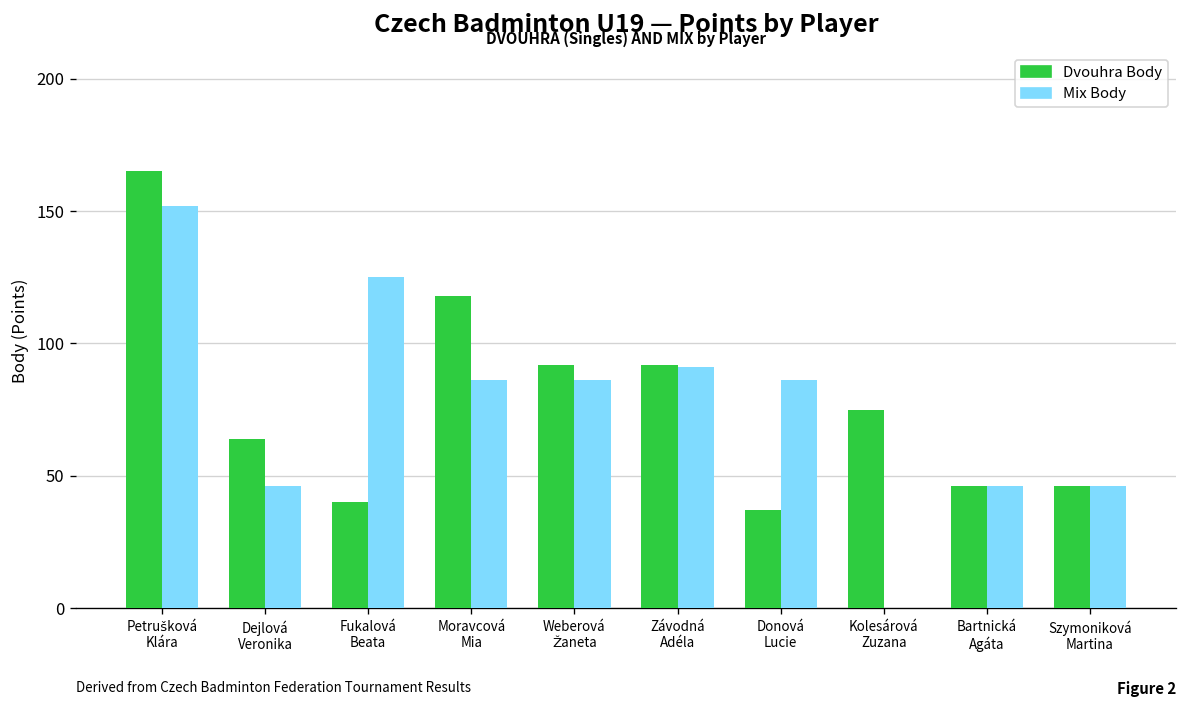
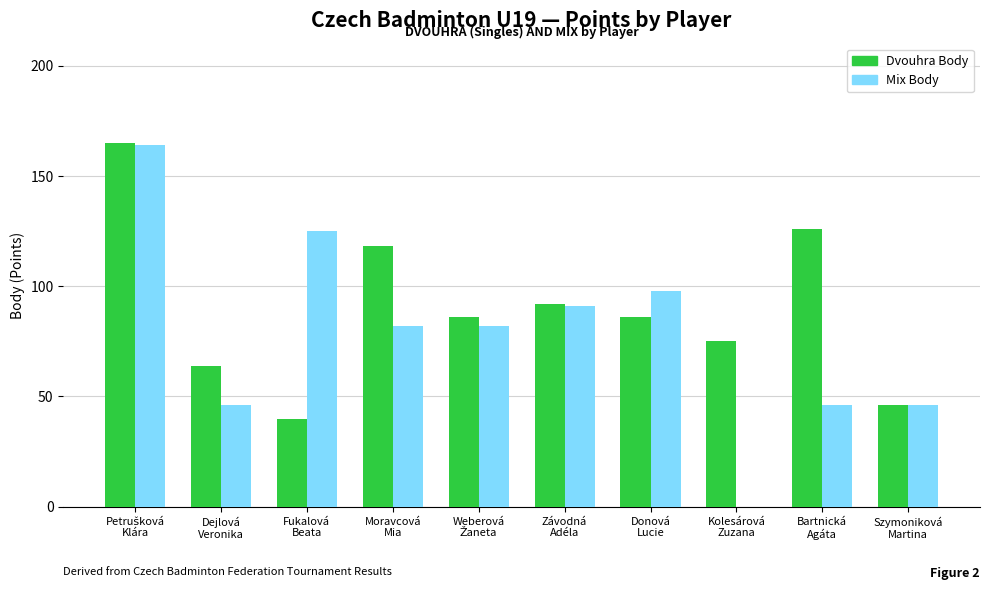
  {
    "Dvouhra Body": {
      "Petrušková Klára": 165,
      "Dejlová Veronika": 64,
      "Fukalová Beata": 40,
      "Moravcová Mia": 118,
-     "Weberová Žaneta": 92,
+     "Weberová Žaneta": 86,
      "Závodná Adéla": 92,
-     "Donová Lucie": 37,
+     "Donová Lucie": 86,
      "Kolesárová Zuzana": 75,
-     "Bartnická Agáta": 46,
+     "Bartnická Agáta": 126,
      "Szymoniková Martina": 46
    },
    "Mix Body": {
-     "Petrušková Klára": 152,
+     "Petrušková Klára": 164,
      "Dejlová Veronika": 46,
      "Fukalová Beata": 125,
-     "Moravcová Mia": 86,
-     "Weberová Žaneta": 86,
+     "Moravcová Mia": 82,
+     "Weberová Žaneta": 82,
      "Závodná Adéla": 91,
-     "Donová Lucie": 86,
+     "Donová Lucie": 98,
      "Kolesárová Zuzana": 0,
      "Bartnická Agáta": 46,
      "Szymoniková Martina": 46
    }
  }
